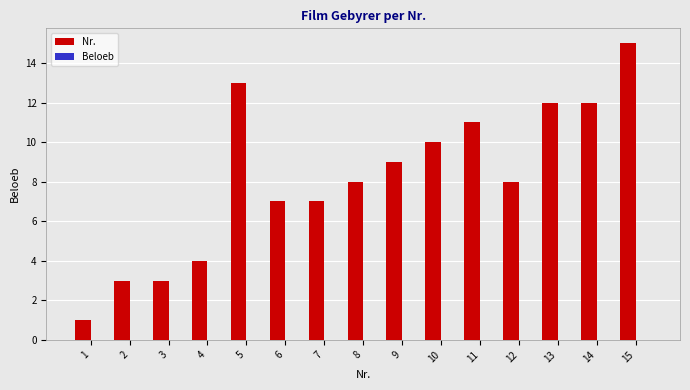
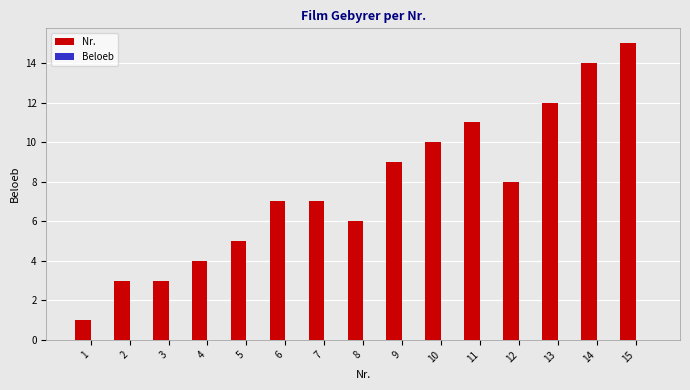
  {
    "Nr.": {
      "1": 1,
      "2": 3,
      "3": 3,
      "4": 4,
-     "5": 13,
+     "5": 5,
      "6": 7,
      "7": 7,
-     "8": 8,
+     "8": 6,
      "9": 9,
      "10": 10,
      "11": 11,
      "12": 8,
      "13": 12,
-     "14": 12,
+     "14": 14,
      "15": 15
    },
    "Beloeb": {
      "1": 0,
      "2": 0,
      "3": 0,
      "4": 0,
      "5": 0,
      "6": 0,
      "7": 0,
      "8": 0,
      "9": 0,
      "10": 0,
      "11": 0,
      "12": 0,
      "13": 0,
      "14": 0,
      "15": 0
    }
  }
